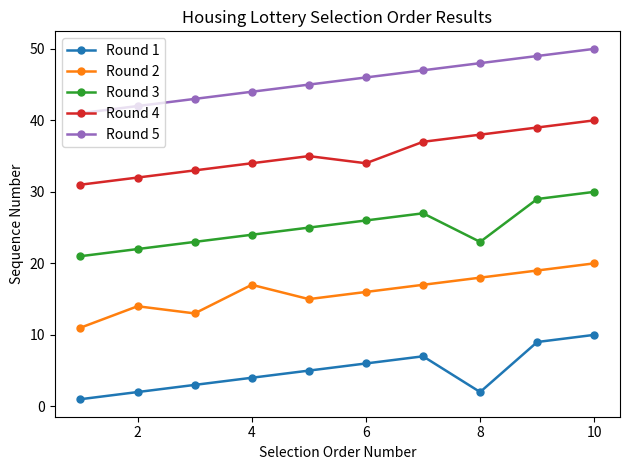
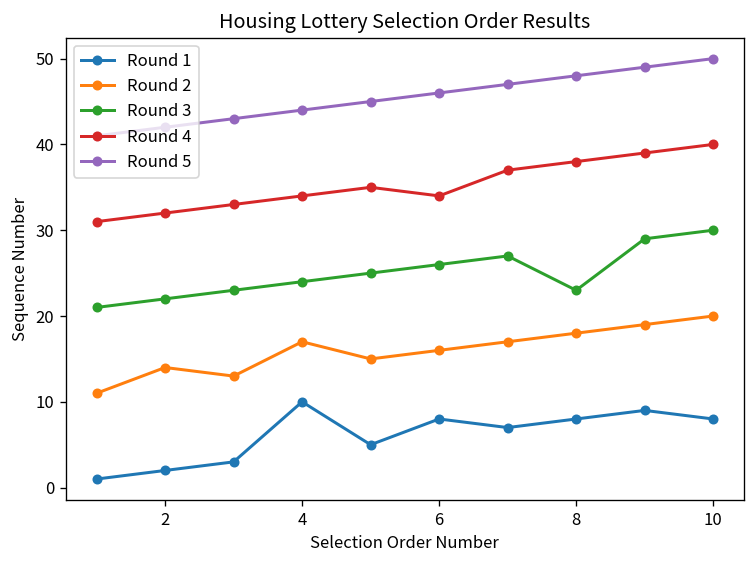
  {
    "Round 1": {
      "2": 2,
-     "4": 4,
-     "6": 6,
-     "8": 2,
-     "10": 10
+     "4": 10,
+     "6": 8,
+     "8": 8,
+     "10": 8
    },
    "Round 2": {
      "2": 14,
      "4": 17,
      "6": 16,
      "8": 18,
      "10": 20
    },
    "Round 3": {
      "2": 22,
      "4": 24,
      "6": 26,
      "8": 23,
      "10": 30
    },
    "Round 4": {
      "2": 32,
      "4": 34,
      "6": 34,
      "8": 38,
      "10": 40
    },
    "Round 5": {
      "4": 44,
      "6": 46,
      "8": 48,
      "10": 50
    }
  }
